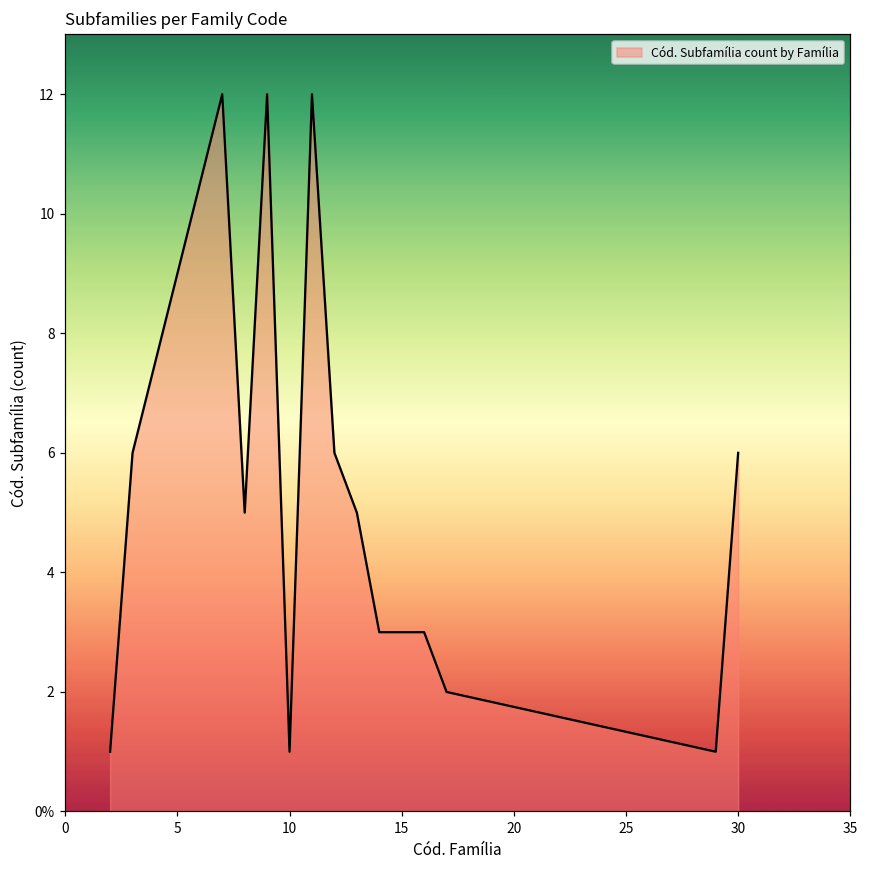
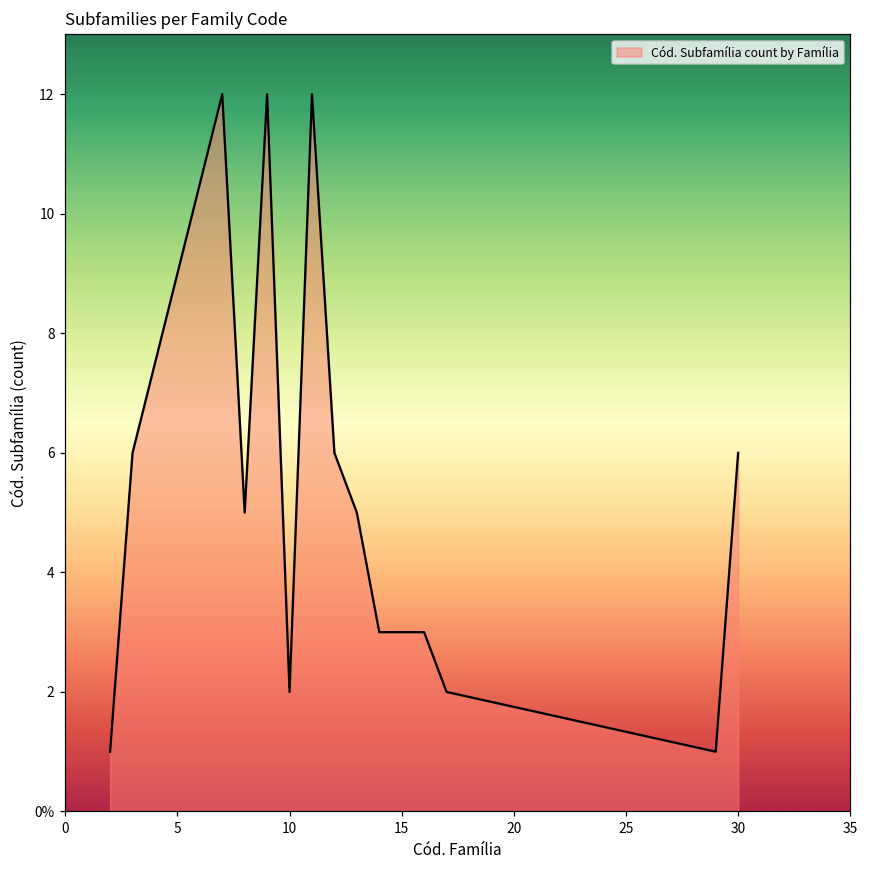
  {
-   "10": 1,
+   "10": 2,
    "15": 3,
    "30": 6
  }
